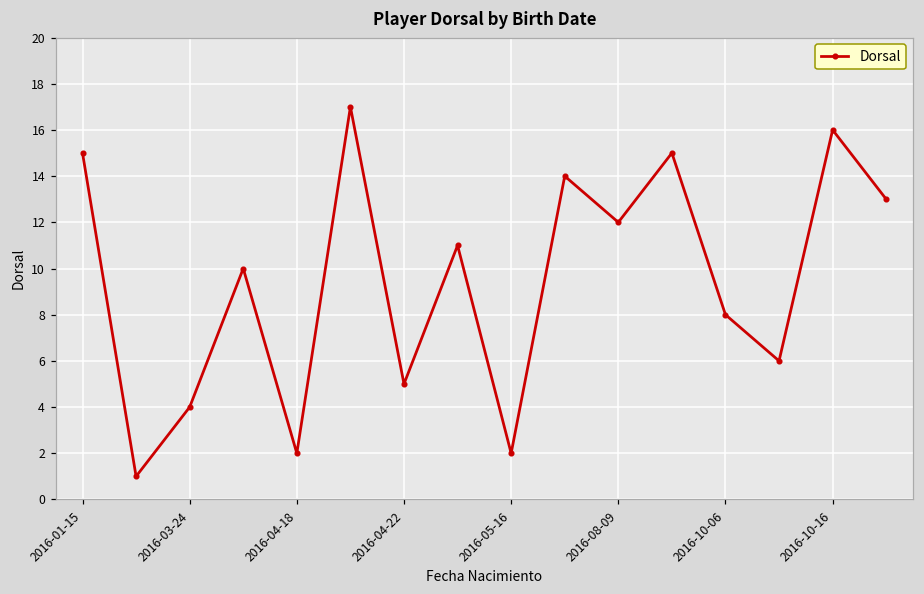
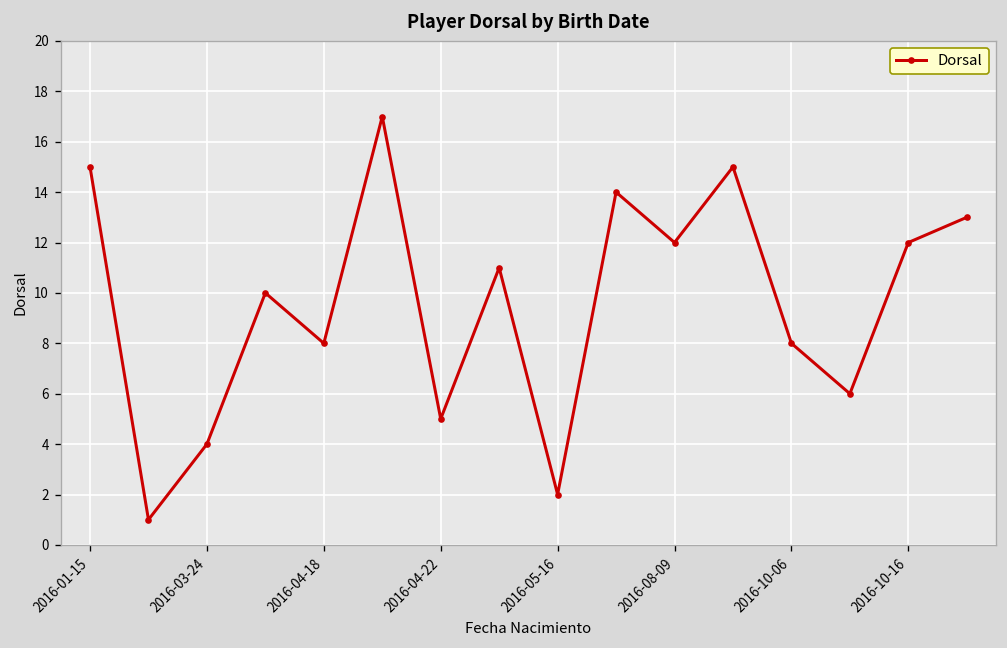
  {
    "2016-01-15": 15,
    "2016-03-24": 4,
-   "2016-04-18": 2,
+   "2016-04-18": 8,
    "2016-04-22": 5,
    "2016-08-09": 12,
    "2016-10-06": 8,
-   "2016-10-16": 16
+   "2016-10-16": 12
  }
